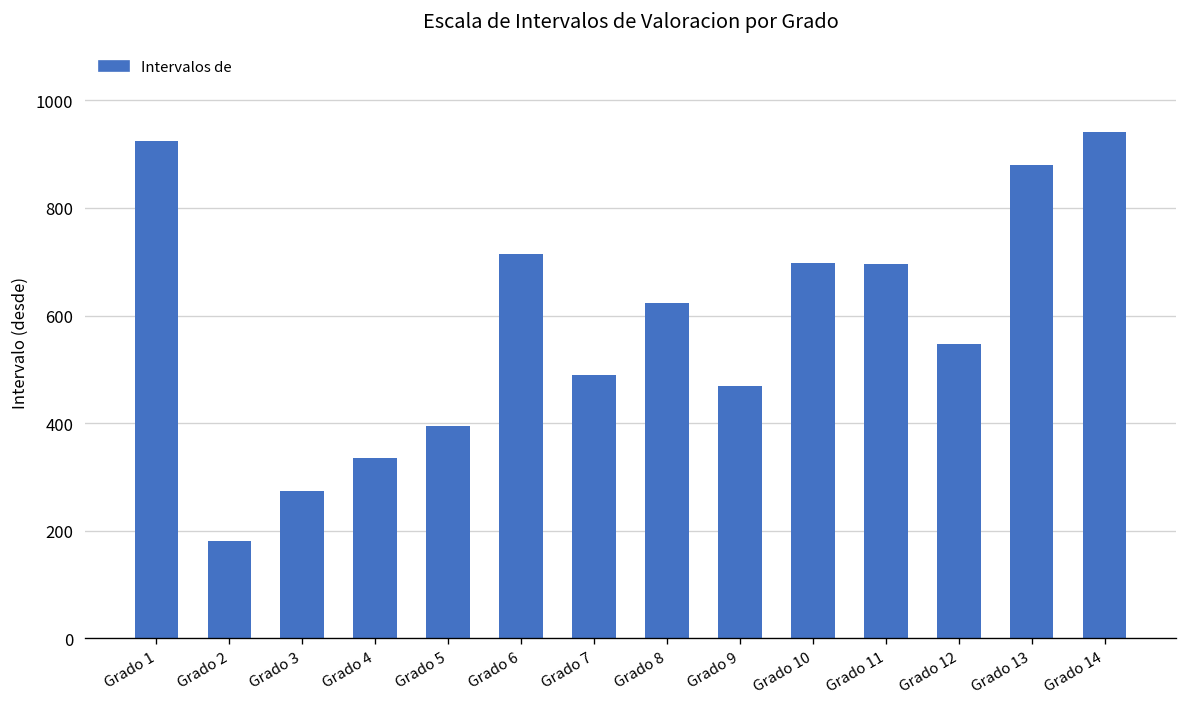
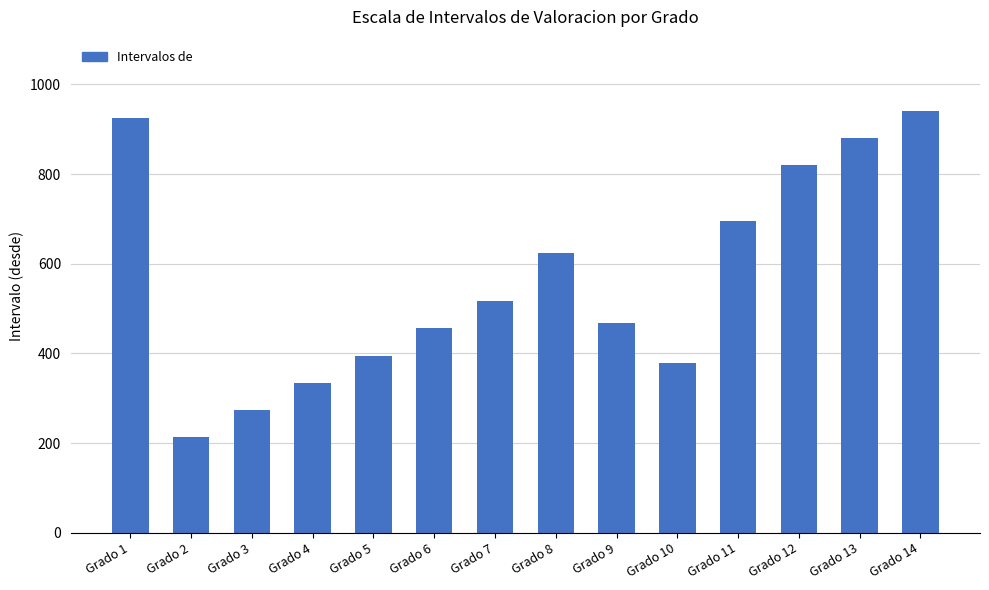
  {
    "Grado 1": 930,
-   "Grado 2": 180,
+   "Grado 2": 210,
    "Grado 3": 270,
    "Grado 4": 340,
    "Grado 5": 400,
-   "Grado 6": 720,
-   "Grado 7": 490,
+   "Grado 6": 460,
+   "Grado 7": 520,
    "Grado 8": 620,
    "Grado 9": 470,
-   "Grado 10": 700,
+   "Grado 10": 380,
    "Grado 11": 700,
-   "Grado 12": 550,
+   "Grado 12": 820,
    "Grado 13": 880,
    "Grado 14": 940
  }
